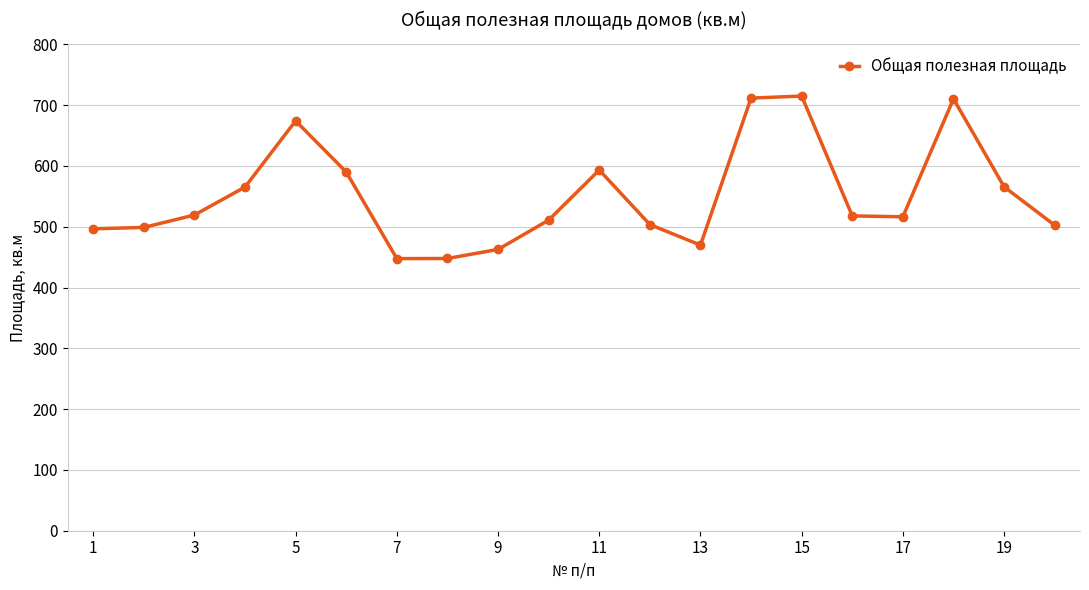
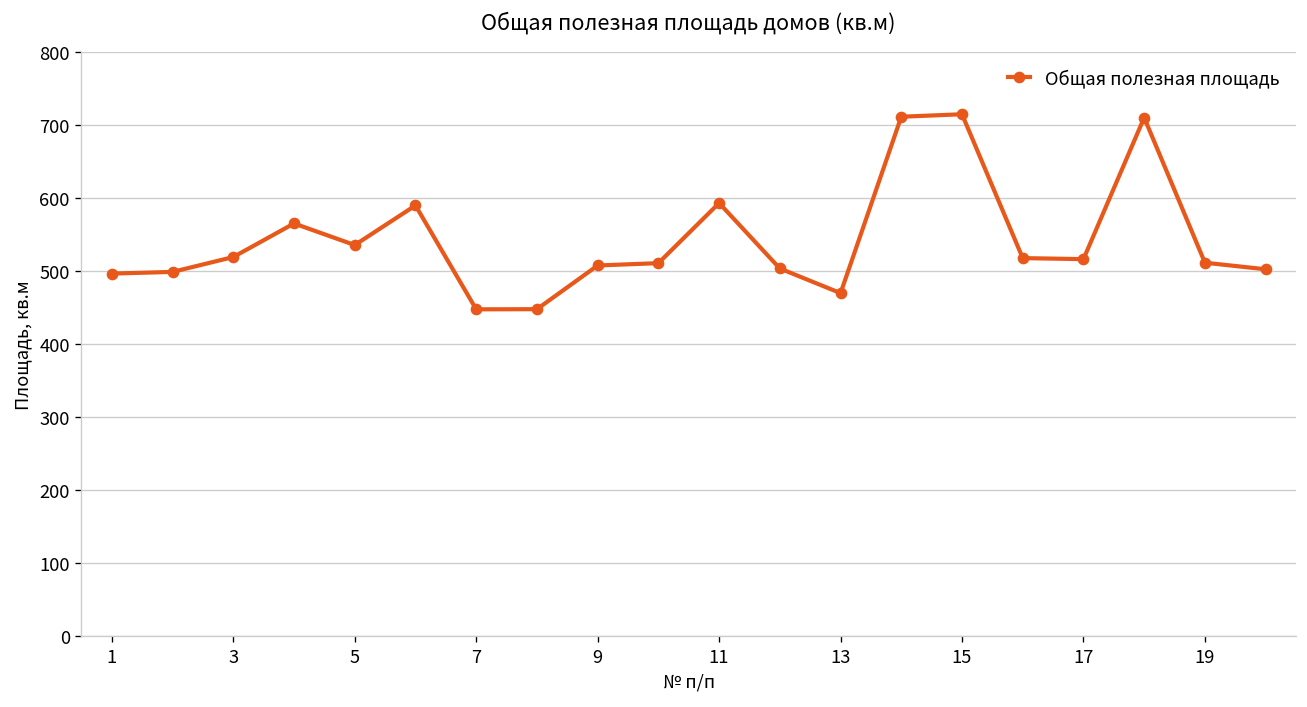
  {
    "1": 500,
    "3": 520,
-   "5": 670,
+   "5": 540,
    "7": 450,
-   "9": 460,
+   "9": 510,
    "11": 590,
    "13": 470,
    "15": 720,
    "17": 520,
-   "19": 570
+   "19": 510
  }
